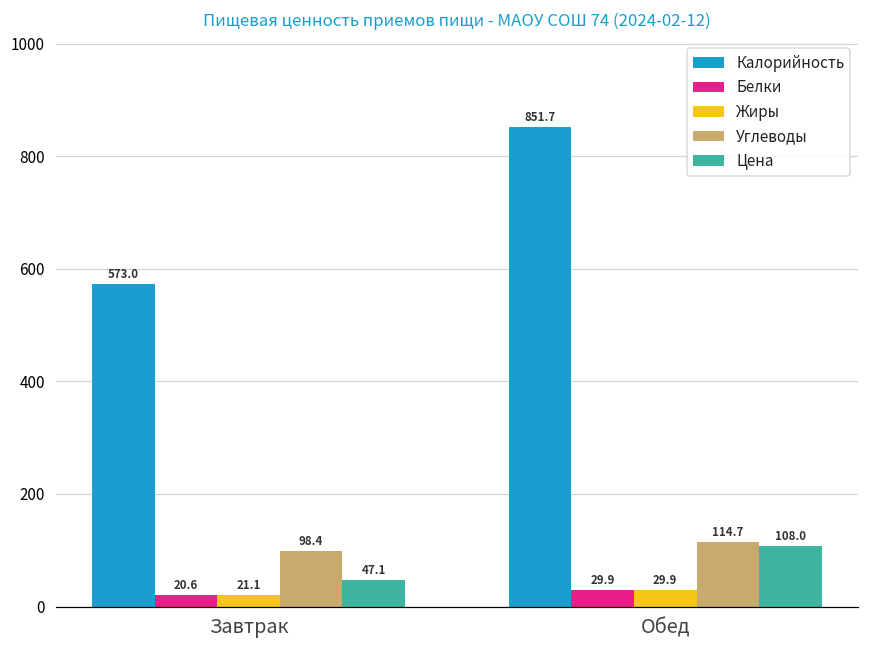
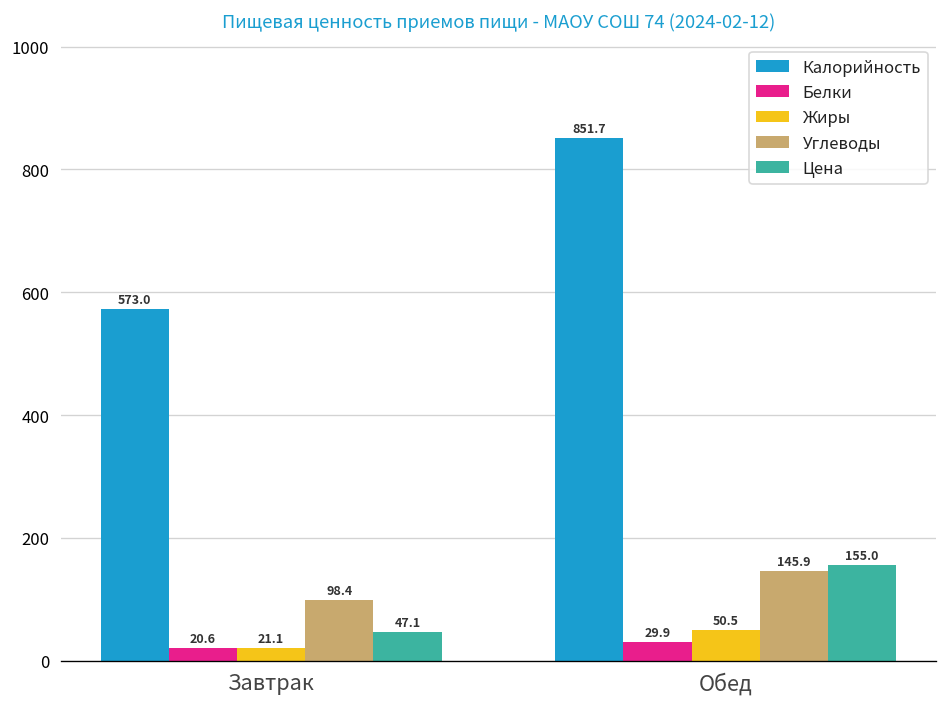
  {
    "Калорийность": {
      "Завтрак": 573.0,
      "Обед": 851.7
    },
    "Белки": {
      "Завтрак": 20.6,
      "Обед": 29.9
    },
    "Жиры": {
      "Завтрак": 21.1,
-     "Обед": 29.9
+     "Обед": 50.5
    },
    "Углеводы": {
      "Завтрак": 98.4,
-     "Обед": 114.7
+     "Обед": 145.9
    },
    "Цена": {
      "Завтрак": 47.1,
-     "Обед": 108.0
+     "Обед": 155.0
    }
  }
